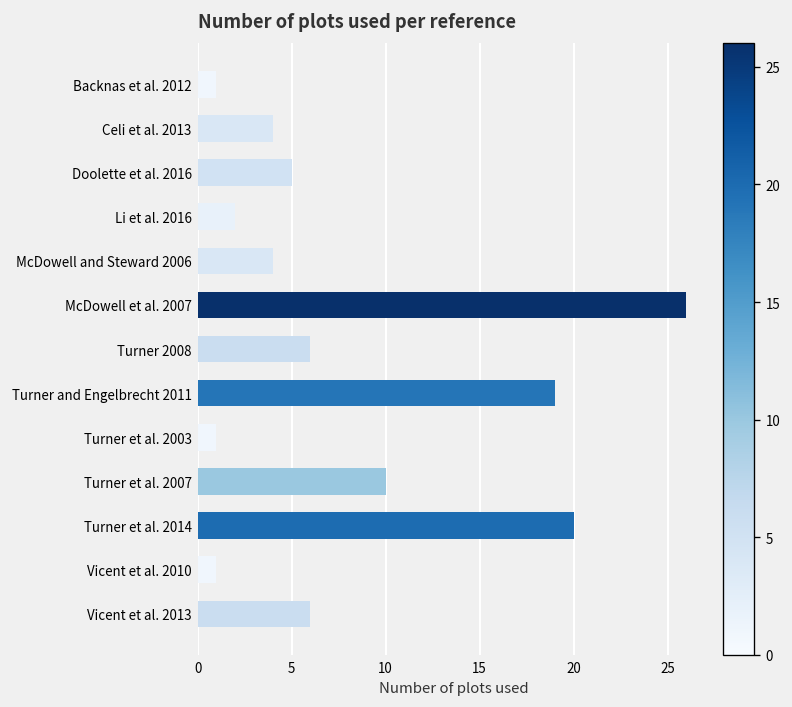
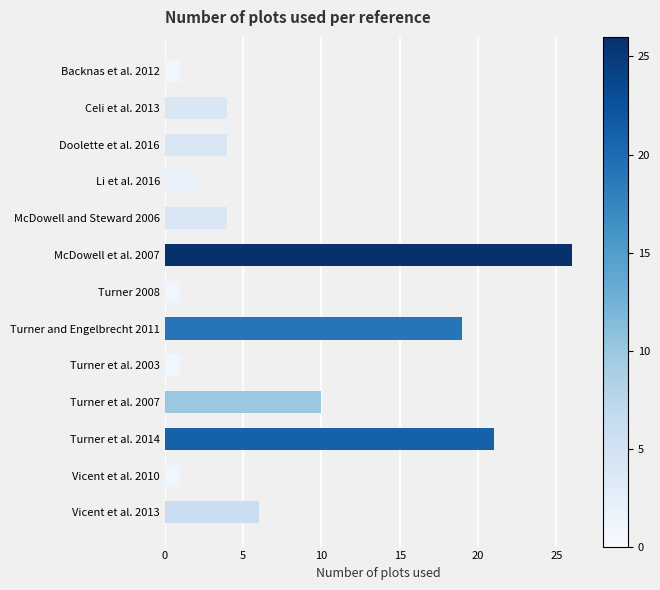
  {
    "Backnas et al. 2012": 1,
    "Celi et al. 2013": 4,
-   "Doolette et al. 2016": 5,
+   "Doolette et al. 2016": 4,
    "Li et al. 2016": 2,
    "McDowell and Steward 2006": 4,
    "McDowell et al. 2007": 26,
-   "Turner 2008": 6,
+   "Turner 2008": 1,
    "Turner and Engelbrecht 2011": 19,
    "Turner et al. 2003": 1,
    "Turner et al. 2007": 10,
-   "Turner et al. 2014": 20,
+   "Turner et al. 2014": 21,
    "Vicent et al. 2010": 1,
    "Vicent et al. 2013": 6
  }
